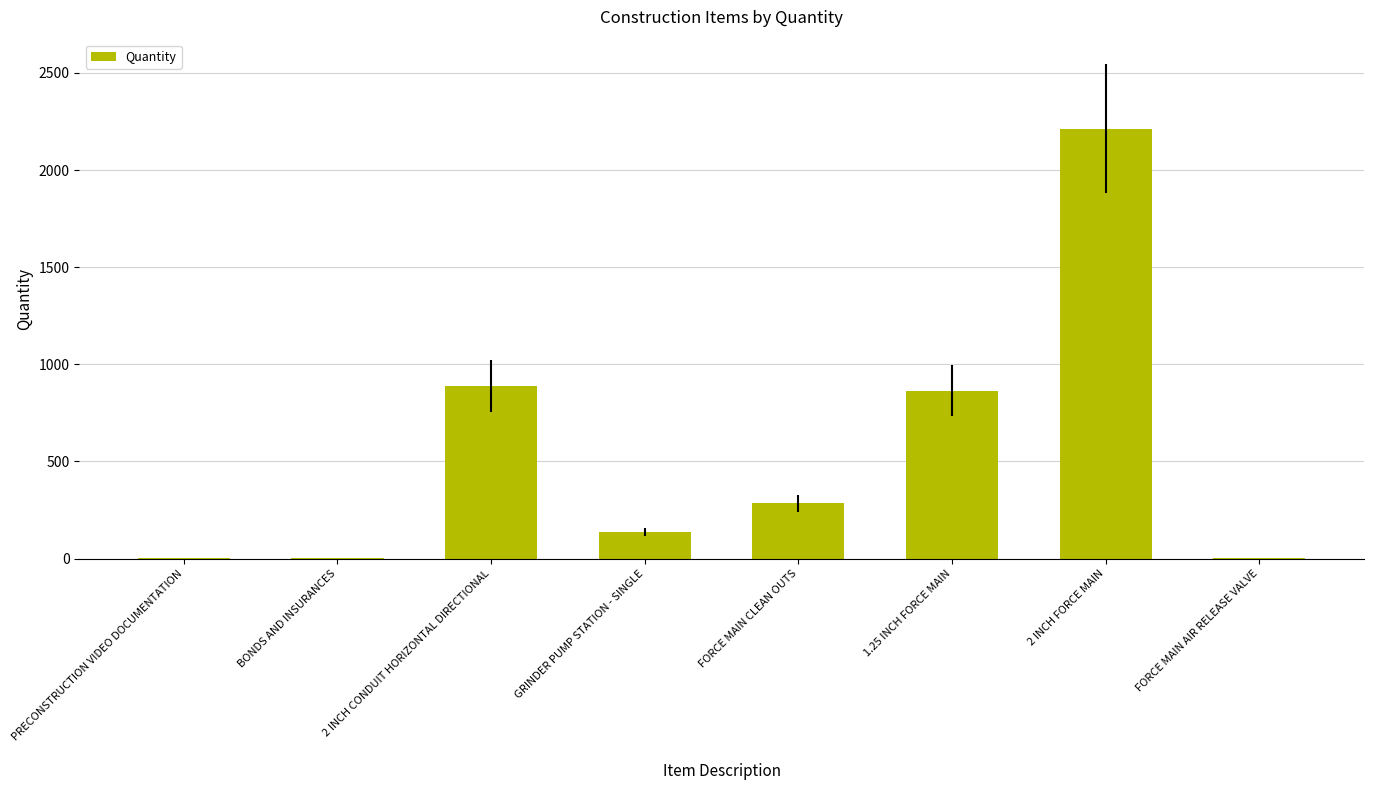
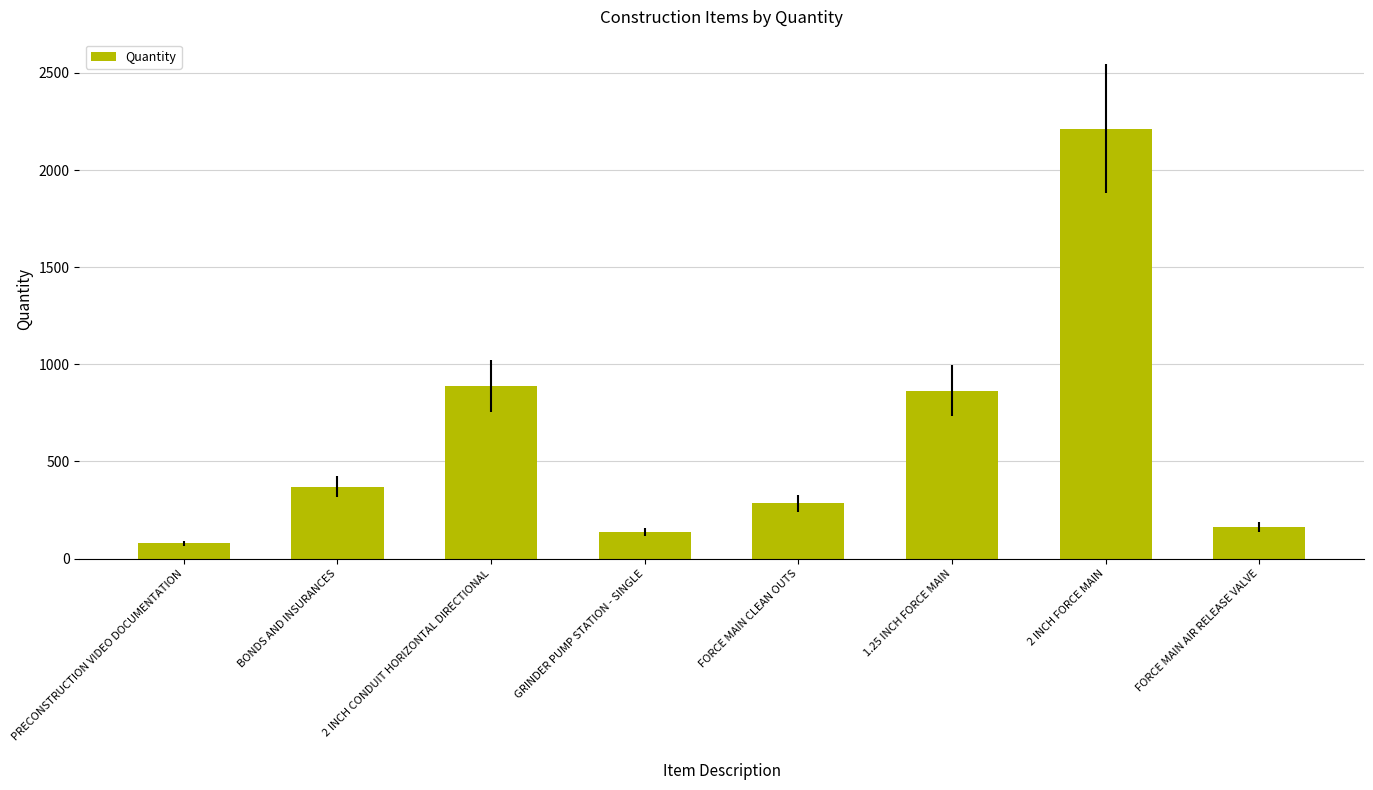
  {
-   "PRECONSTRUCTION VIDEO DOCUMENTATION": 0,
-   "BONDS AND INSURANCES": 0,
+   "PRECONSTRUCTION VIDEO DOCUMENTATION": 80,
+   "BONDS AND INSURANCES": 370,
    "2 INCH CONDUIT HORIZONTAL DIRECTIONAL": 890,
    "GRINDER PUMP STATION - SINGLE": 140,
    "FORCE MAIN CLEAN OUTS": 290,
    "1.25 INCH FORCE MAIN": 870,
    "2 INCH FORCE MAIN": 2210,
-   "FORCE MAIN AIR RELEASE VALVE": 0
+   "FORCE MAIN AIR RELEASE VALVE": 160
  }
